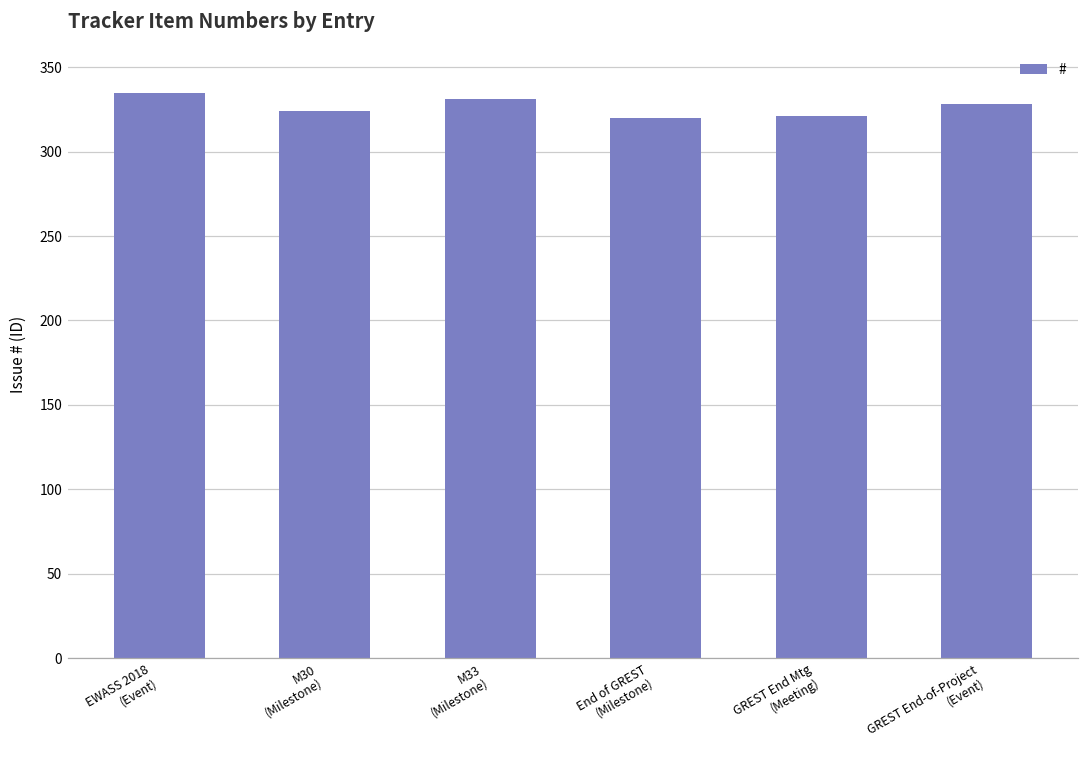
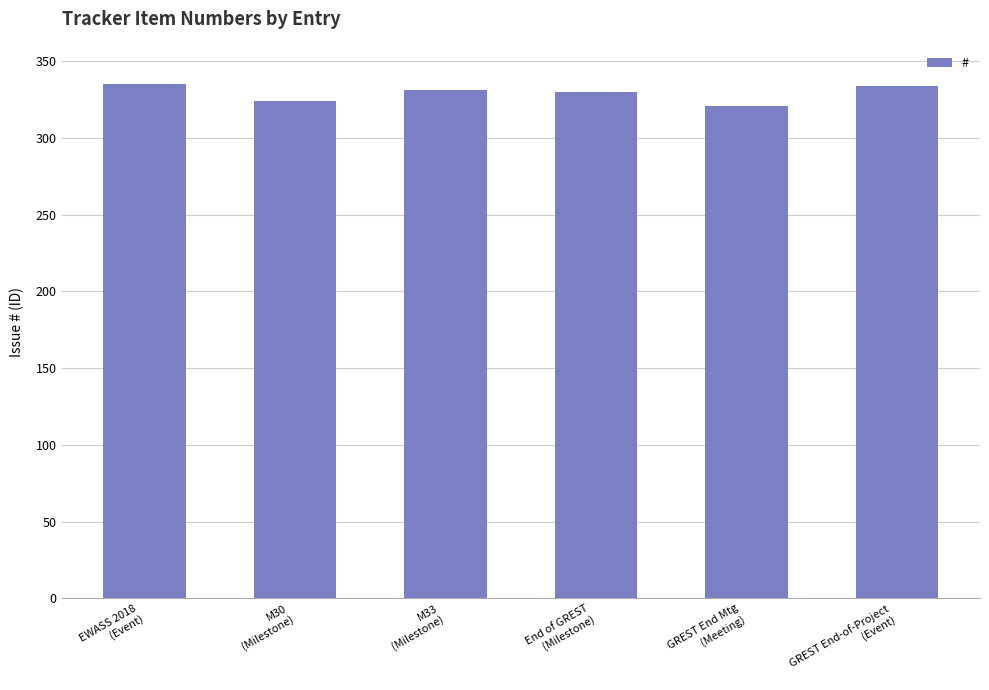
  {
    "EWASS 2018 (Event)": 335,
    "M30 (Milestone)": 324,
    "M33 (Milestone)": 331,
-   "End of GREST (Milestone)": 320,
+   "End of GREST (Milestone)": 330,
    "GREST End Mtg (Meeting)": 321,
-   "GREST End-of-Project (Event)": 328
+   "GREST End-of-Project (Event)": 334
  }
